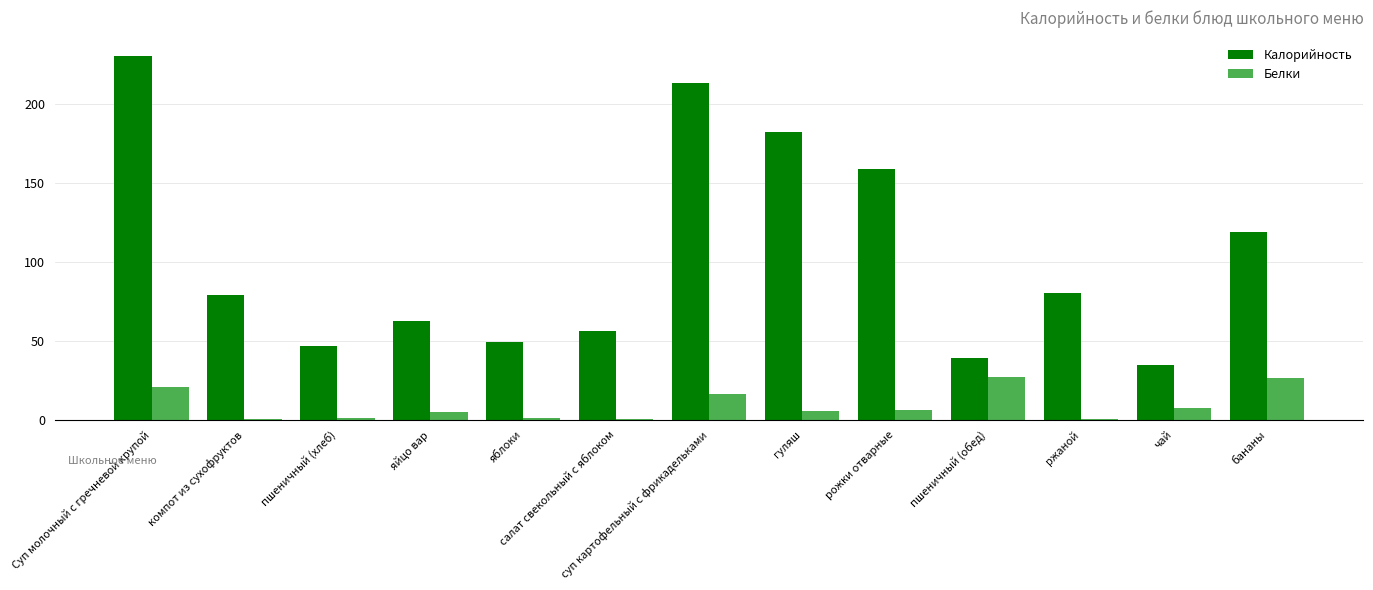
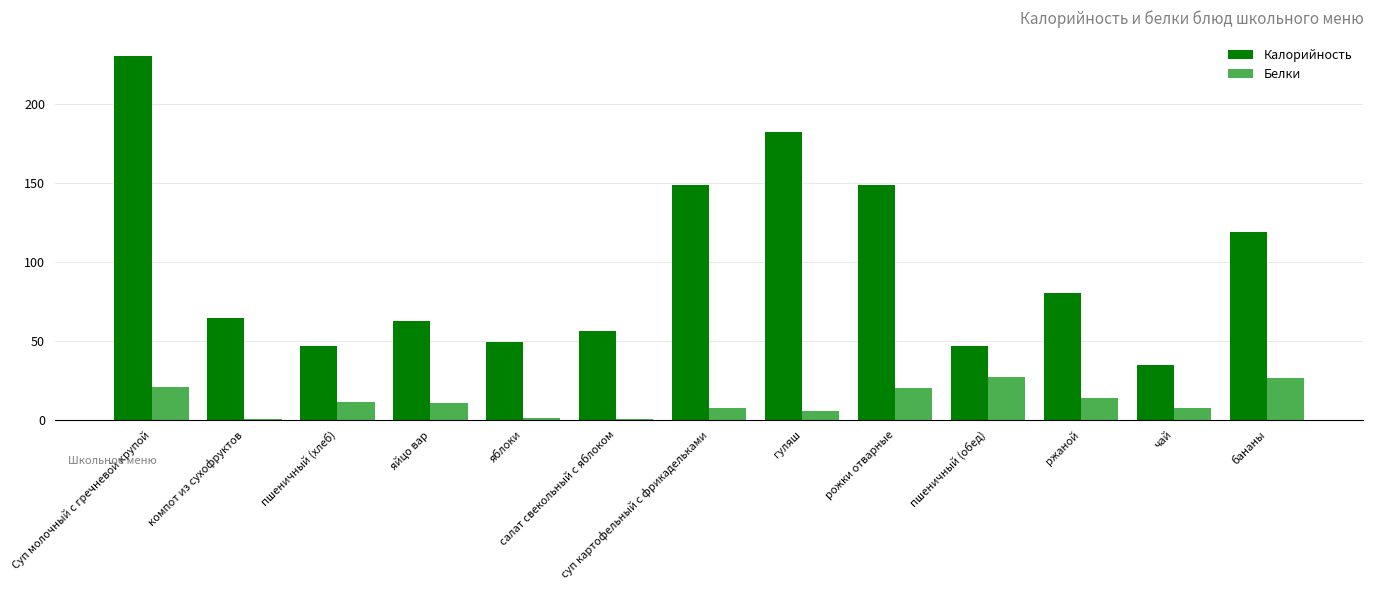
  {
    "Калорийность": {
      "Суп молочный с гречневой крупой": 230,
-     "компот из сухофруктов": 79,
+     "компот из сухофруктов": 65,
      "пшеничный (хлеб)": 47,
      "яйцо вар": 63,
      "яблоки": 49,
      "салат свекольный с яблоком": 56,
-     "суп картофельный с фрикадельками": 214,
+     "суп картофельный с фрикадельками": 149,
      "гуляш": 182,
-     "рожки отварные": 159,
-     "пшеничный (обед)": 39,
+     "рожки отварные": 149,
+     "пшеничный (обед)": 47,
      "ржаной": 80,
      "чай": 35,
      "бананы": 119
    },
    "Белки": {
      "Суп молочный с гречневой крупой": 21,
-     "пшеничный (хлеб)": 2,
-     "яйцо вар": 5,
-     "суп картофельный с фрикадельками": 16,
+     "пшеничный (хлеб)": 12,
+     "яйцо вар": 11,
+     "суп картофельный с фрикадельками": 7,
      "гуляш": 6,
-     "рожки отварные": 6,
+     "рожки отварные": 20,
      "пшеничный (обед)": 27,
-     "ржаной": 0,
+     "ржаной": 14,
      "чай": 7,
      "бананы": 26
    }
  }
